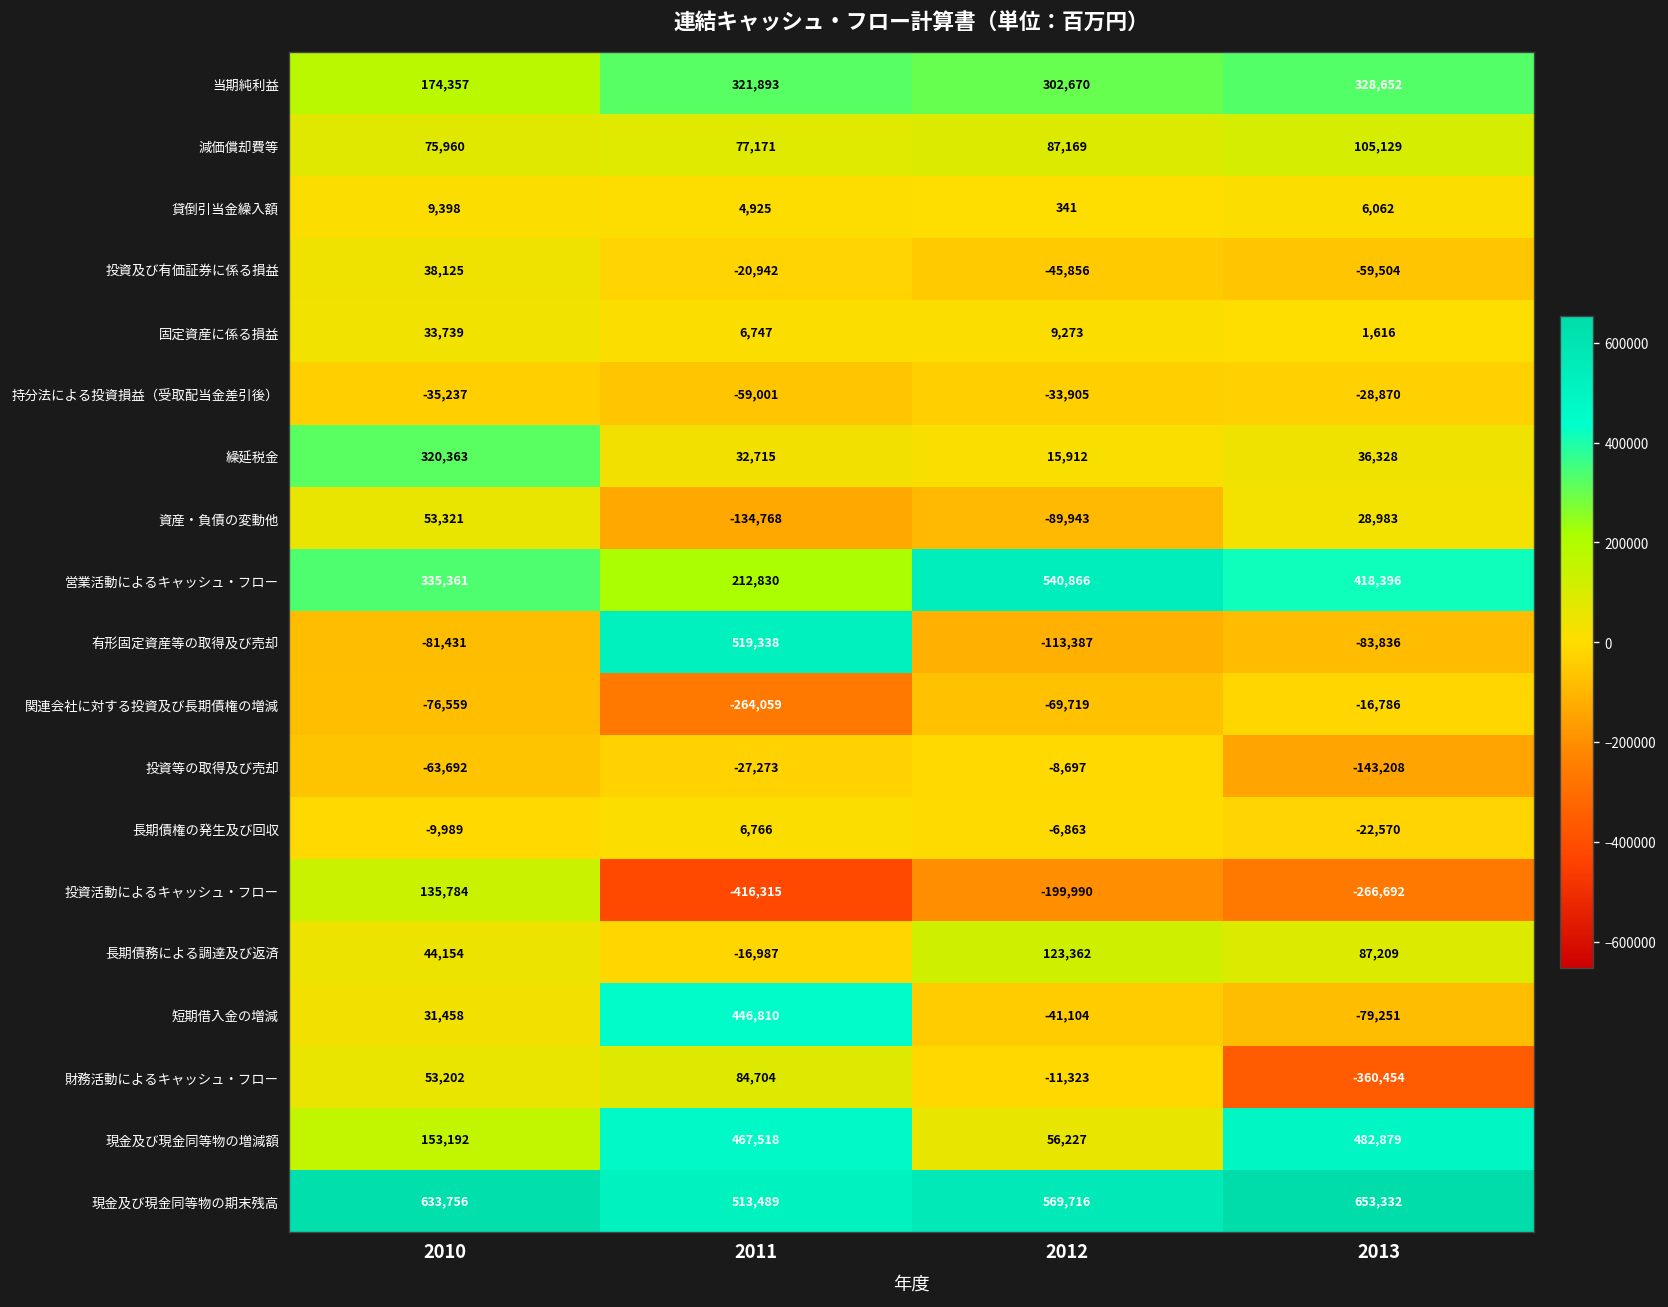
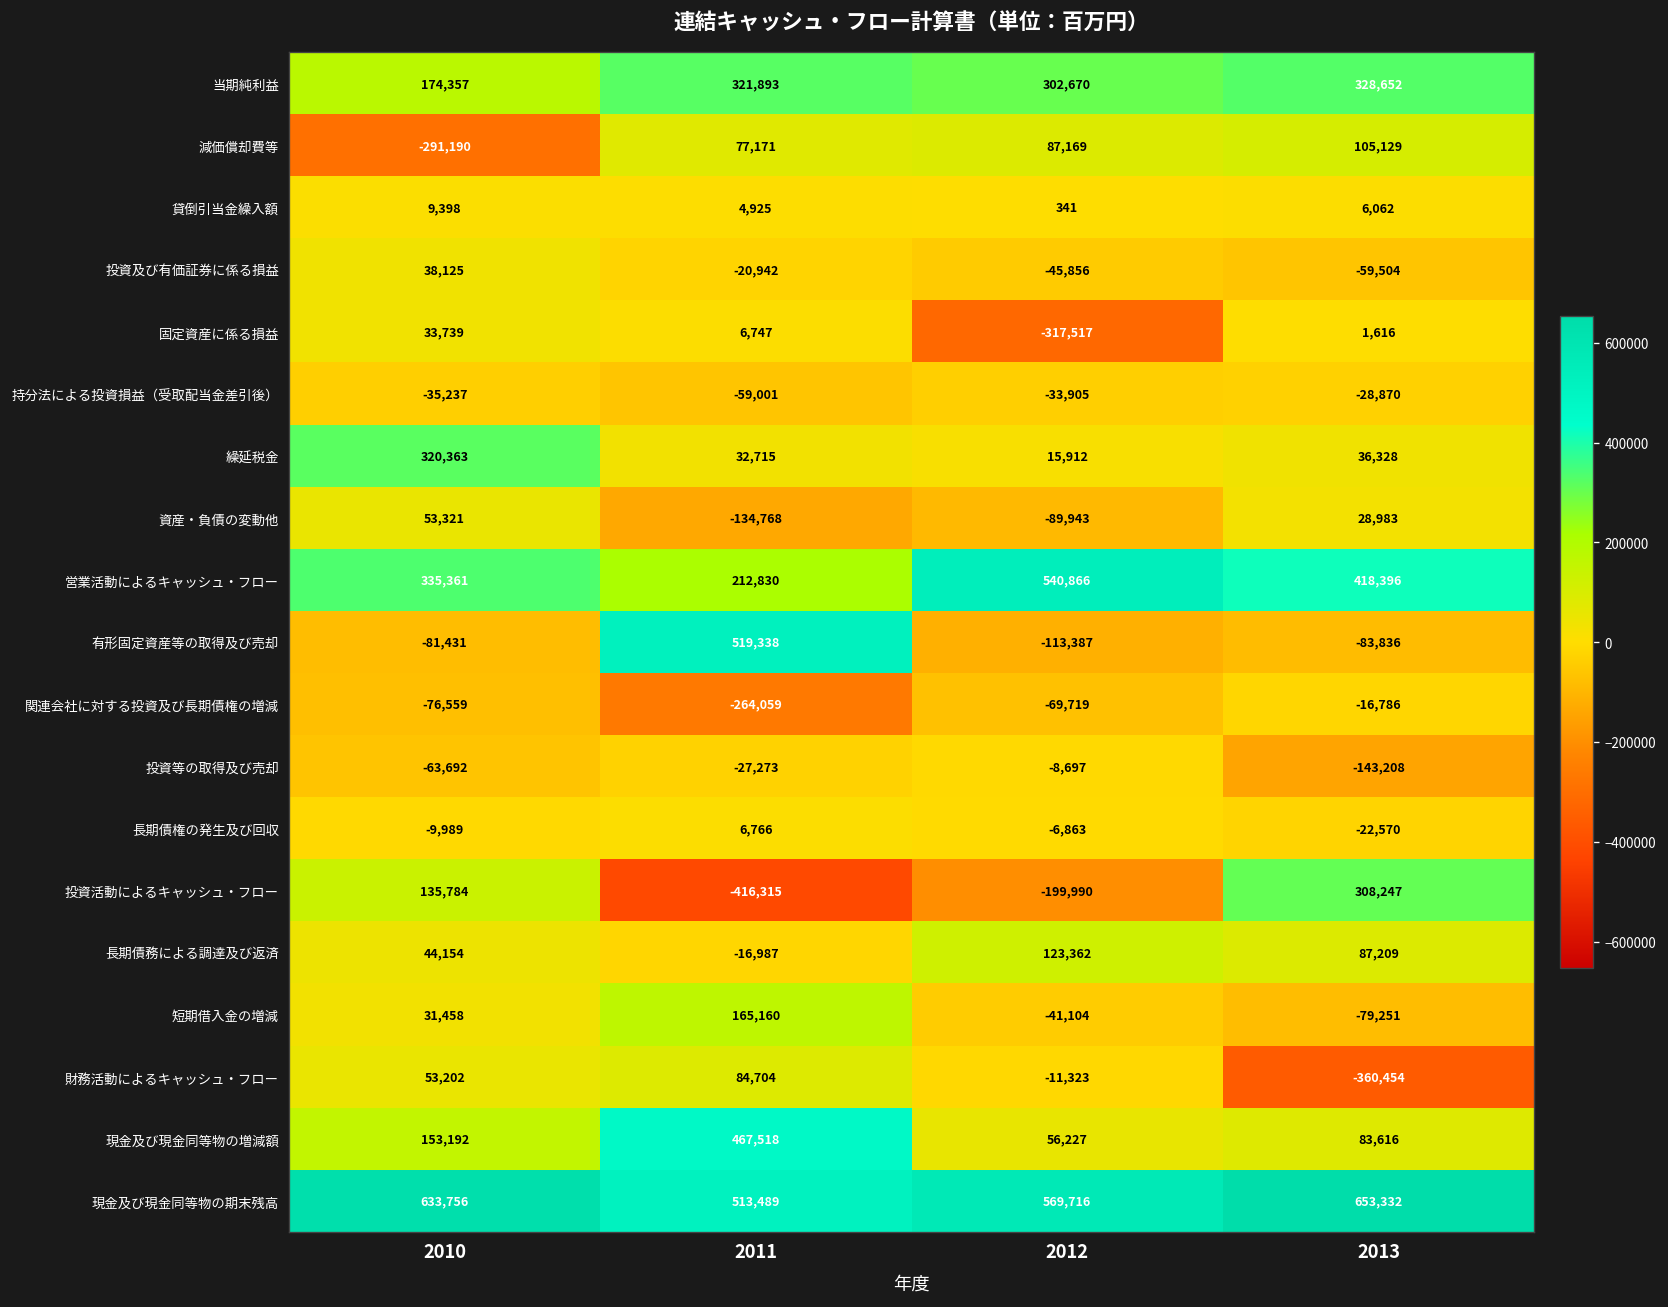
  {
    "当期純利益": {
      "2010": "174,357",
      "2011": "321,893",
      "2012": "302,670",
      "2013": "328,652"
    },
    "減価償却費等": {
-     "2010": "75,960",
+     "2010": "-291,190",
      "2011": "77,171",
      "2012": "87,169",
      "2013": "105,129"
    },
    "貸倒引当金繰入額": {
      "2010": "9,398",
      "2011": "4,925",
      "2012": "341",
      "2013": "6,062"
    },
    "投資及び有価証券に係る損益": {
      "2010": "38,125",
      "2011": "-20,942",
      "2012": "-45,856",
      "2013": "-59,504"
    },
    "固定資産に係る損益": {
      "2010": "33,739",
      "2011": "6,747",
-     "2012": "9,273",
+     "2012": "-317,517",
      "2013": "1,616"
    },
    "持分法による投資損益（受取配当金差引後）": {
      "2010": "-35,237",
      "2011": "-59,001",
      "2012": "-33,905",
      "2013": "-28,870"
    },
    "繰延税金": {
      "2010": "320,363",
      "2011": "32,715",
      "2012": "15,912",
      "2013": "36,328"
    },
    "資産・負債の変動他": {
      "2010": "53,321",
      "2011": "-134,768",
      "2012": "-89,943",
      "2013": "28,983"
    },
    "営業活動によるキャッシュ・フロー": {
      "2010": "335,361",
      "2011": "212,830",
      "2012": "540,866",
      "2013": "418,396"
    },
    "有形固定資産等の取得及び売却": {
      "2010": "-81,431",
      "2011": "519,338",
      "2012": "-113,387",
      "2013": "-83,836"
    },
    "関連会社に対する投資及び長期債権の増減": {
      "2010": "-76,559",
      "2011": "-264,059",
      "2012": "-69,719",
      "2013": "-16,786"
    },
    "投資等の取得及び売却": {
      "2010": "-63,692",
      "2011": "-27,273",
      "2012": "-8,697",
      "2013": "-143,208"
    },
    "長期債権の発生及び回収": {
      "2010": "-9,989",
      "2011": "6,766",
      "2012": "-6,863",
      "2013": "-22,570"
    },
    "投資活動によるキャッシュ・フロー": {
      "2010": "135,784",
      "2011": "-416,315",
      "2012": "-199,990",
-     "2013": "-266,692"
+     "2013": "308,247"
    },
    "長期債務による調達及び返済": {
      "2010": "44,154",
      "2011": "-16,987",
      "2012": "123,362",
      "2013": "87,209"
    },
    "短期借入金の増減": {
      "2010": "31,458",
-     "2011": "446,810",
+     "2011": "165,160",
      "2012": "-41,104",
      "2013": "-79,251"
    },
    "財務活動によるキャッシュ・フロー": {
      "2010": "53,202",
      "2011": "84,704",
      "2012": "-11,323",
      "2013": "-360,454"
    },
    "現金及び現金同等物の増減額": {
      "2010": "153,192",
      "2011": "467,518",
      "2012": "56,227",
-     "2013": "482,879"
+     "2013": "83,616"
    },
    "現金及び現金同等物の期末残高": {
      "2010": "633,756",
      "2011": "513,489",
      "2012": "569,716",
      "2013": "653,332"
    }
  }
